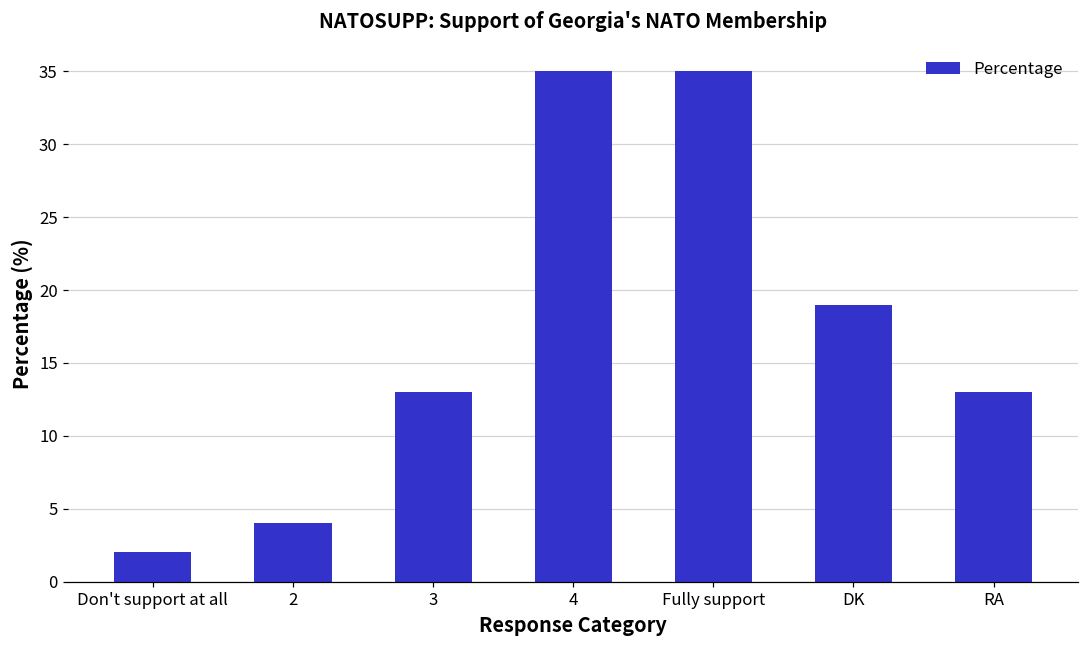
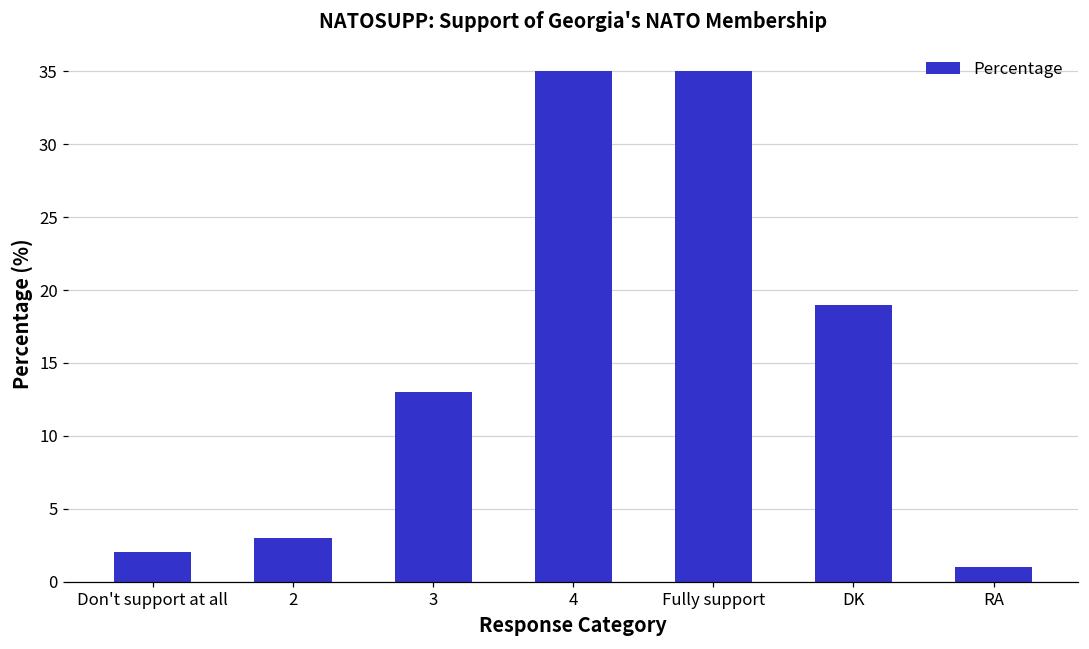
  {
    "Don't support at all": 2,
-   "2": 4,
+   "2": 3,
    "3": 13,
    "4": 35,
    "Fully support": 35,
    "DK": 19,
-   "RA": 13
+   "RA": 1
  }
